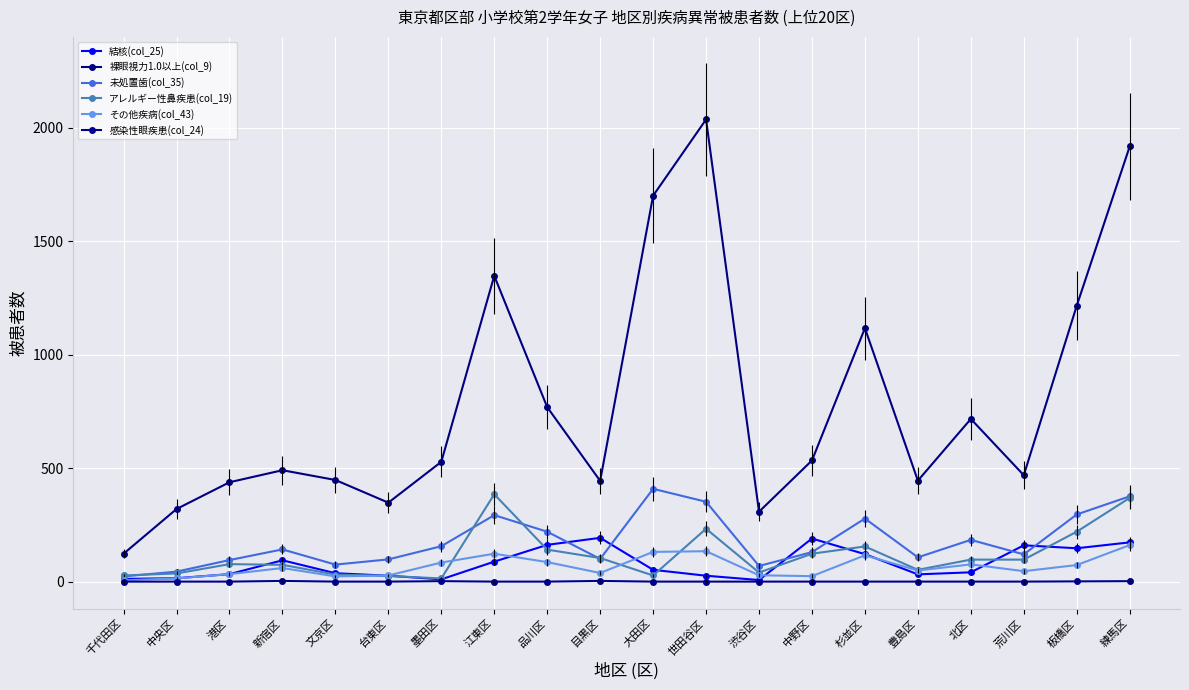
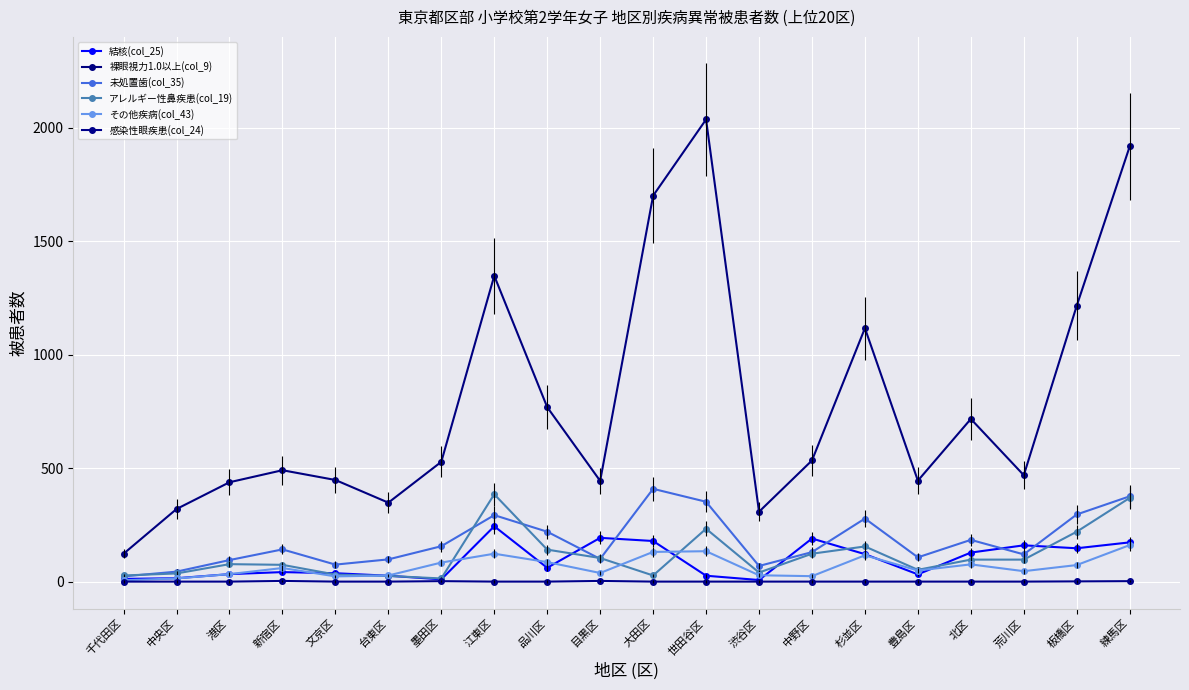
  {
    "結核(col_25)": {
-     "新宿区": 90,
-     "江東区": 90,
-     "品川区": 160,
+     "新宿区": 40,
+     "江東区": 240,
+     "品川区": 60,
      "目黒区": 190,
-     "大田区": 50,
+     "大田区": 180,
      "世田谷区": 30,
      "中野区": 190,
      "豊島区": 30,
-     "北区": 40,
+     "北区": 130,
      "荒川区": 160,
      "板橋区": 150,
      "練馬区": 170
    }
  }
